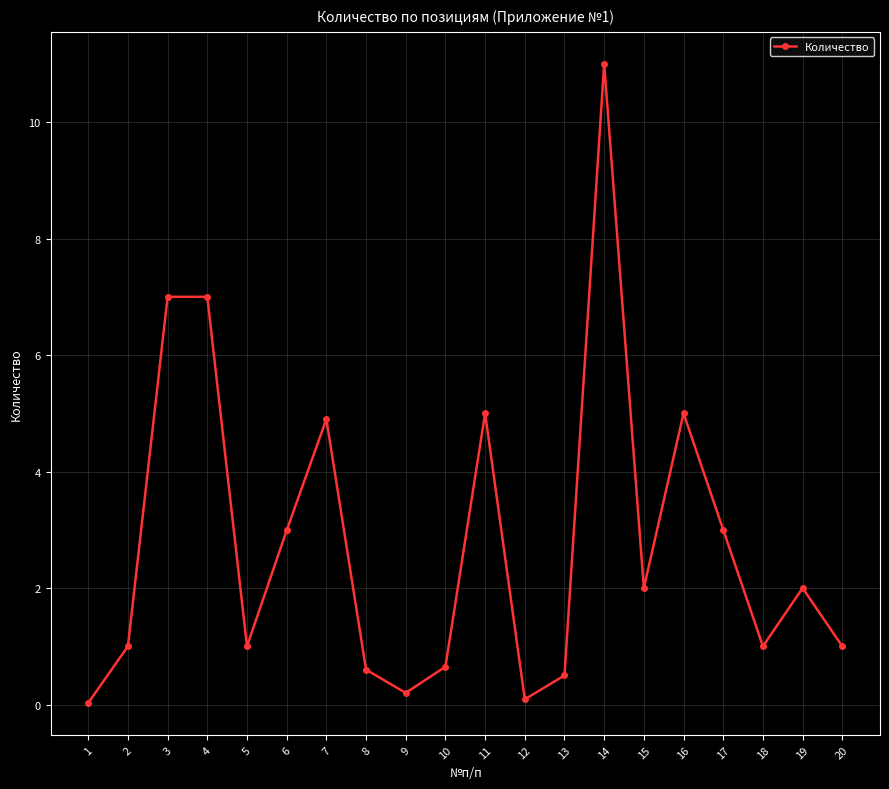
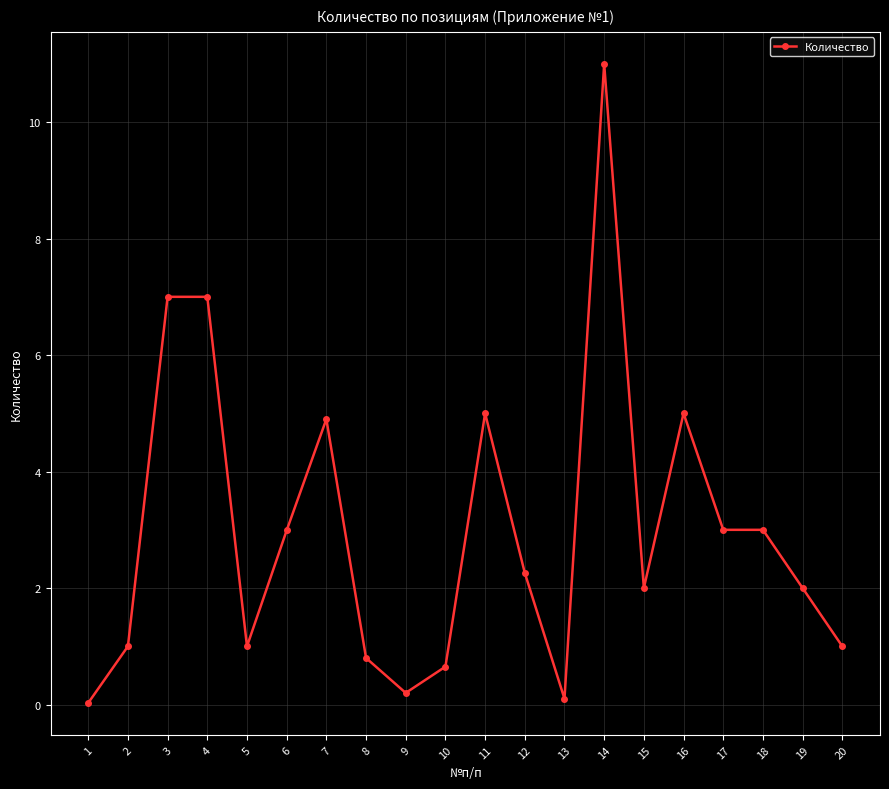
  {
    "1": 0.0,
    "2": 1.0,
    "3": 7.0,
    "4": 7.0,
    "5": 1.0,
    "6": 3.0,
    "7": 4.9,
-   "8": 0.6,
+   "8": 0.8,
    "9": 0.2,
    "10": 0.7,
    "11": 5.0,
-   "12": 0.1,
-   "13": 0.5,
+   "12": 2.3,
+   "13": 0.1,
    "14": 11.0,
    "15": 2.0,
    "16": 5.0,
    "17": 3.0,
-   "18": 1,
+   "18": 3,
    "19": 2.0,
    "20": 1.0
  }
